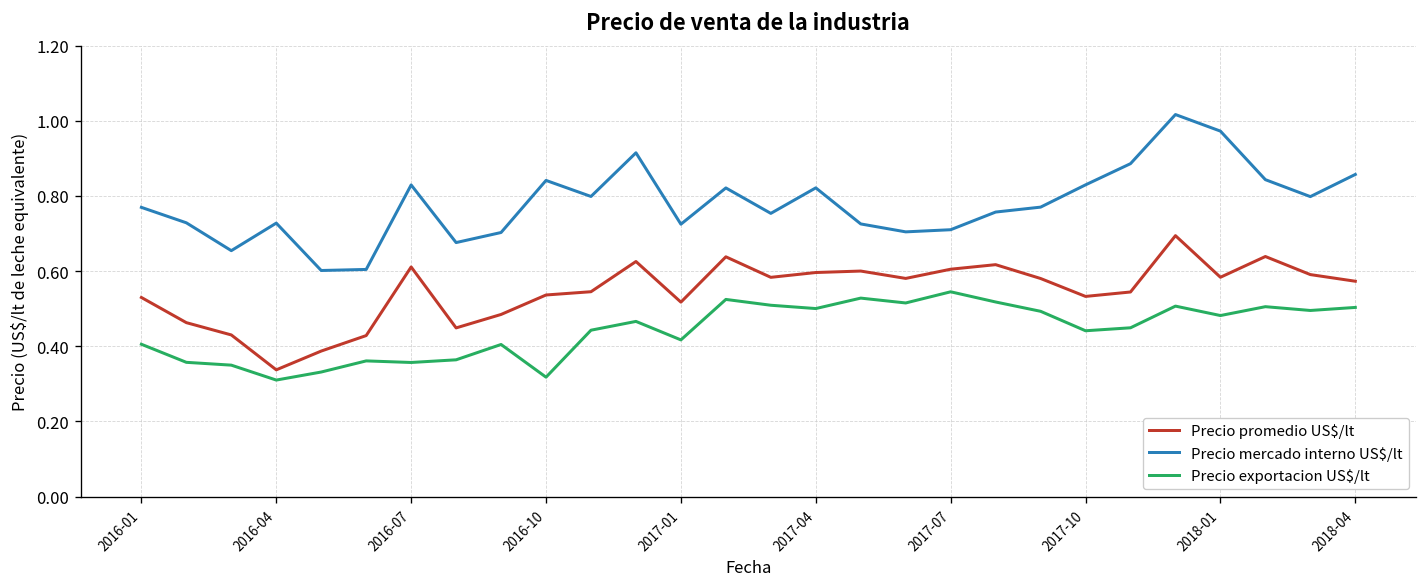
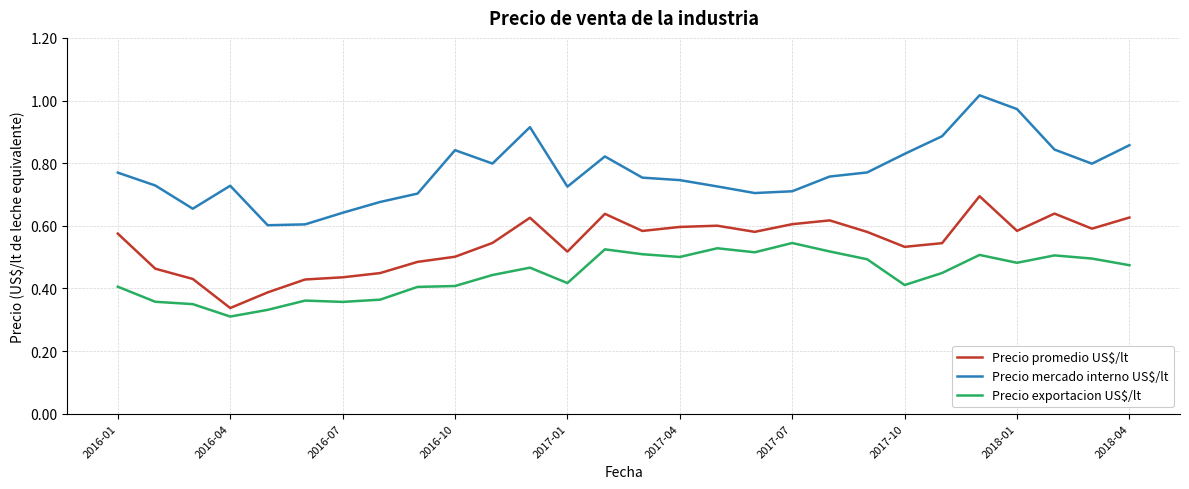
  {
    "Precio promedio US$/lt": {
-     "2016-01": 0.53,
+     "2016-01": 0.57,
      "2016-04": 0.34,
-     "2016-07": 0.61,
-     "2016-10": 0.54,
+     "2016-07": 0.44,
+     "2016-10": 0.50,
      "2017-01": 0.52,
      "2017-04": 0.60,
      "2017-07": 0.61,
      "2017-10": 0.53,
      "2018-01": 0.58,
-     "2018-04": 0.57
+     "2018-04": 0.63
    },
    "Precio mercado interno US$/lt": {
      "2016-01": 0.77,
      "2016-04": 0.73,
-     "2016-07": 0.83,
+     "2016-07": 0.64,
      "2016-10": 0.84,
      "2017-01": 0.72,
-     "2017-04": 0.82,
+     "2017-04": 0.75,
      "2017-07": 0.71,
      "2017-10": 0.83,
      "2018-01": 0.97,
      "2018-04": 0.86
    },
    "Precio exportacion US$/lt": {
      "2016-01": 0.41,
      "2016-04": 0.31,
      "2016-07": 0.36,
-     "2016-10": 0.32,
+     "2016-10": 0.41,
      "2017-01": 0.42,
      "2017-04": 0.50,
      "2017-07": 0.55,
-     "2017-10": 0.44,
+     "2017-10": 0.41,
      "2018-01": 0.48,
-     "2018-04": 0.50
+     "2018-04": 0.47
    }
  }
